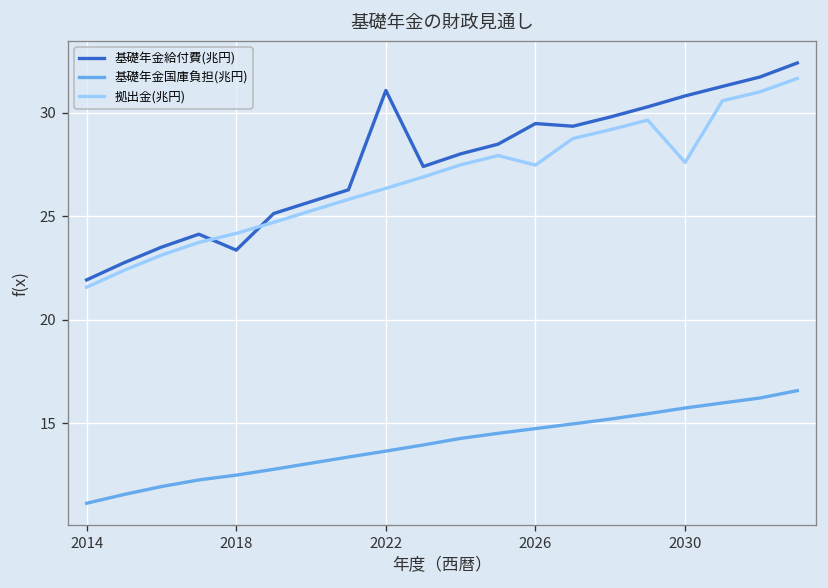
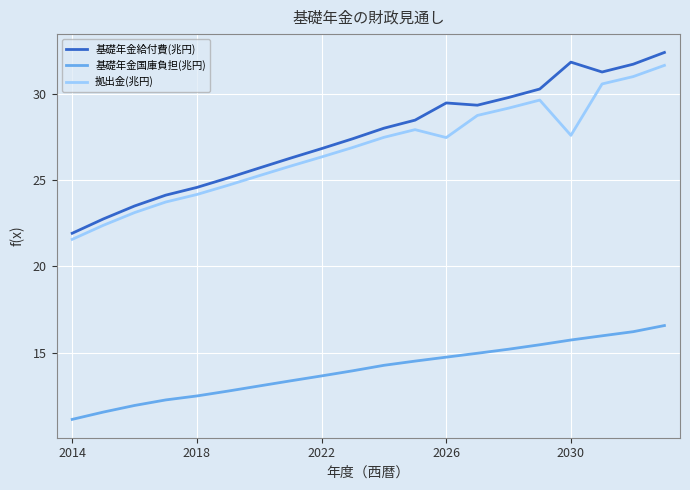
  {
    "基礎年金給付費(兆円)": {
      "2014": 21.9,
-     "2018": 23.4,
-     "2022": 31.1,
+     "2018": 24.6,
+     "2022": 26.8,
      "2026": 29.5,
-     "2030": 30.8
+     "2030": 31.8
    },
    "基礎年金国庫負担(兆円)": {
      "2014": 11.1,
      "2018": 12.5,
      "2022": 13.7,
      "2026": 14.7,
      "2030": 15.7
    },
    "拠出金(兆円)": {
      "2014": 21.6,
      "2018": 24.2,
      "2022": 26.3,
      "2026": 27.5,
      "2030": 27.6
    }
  }
